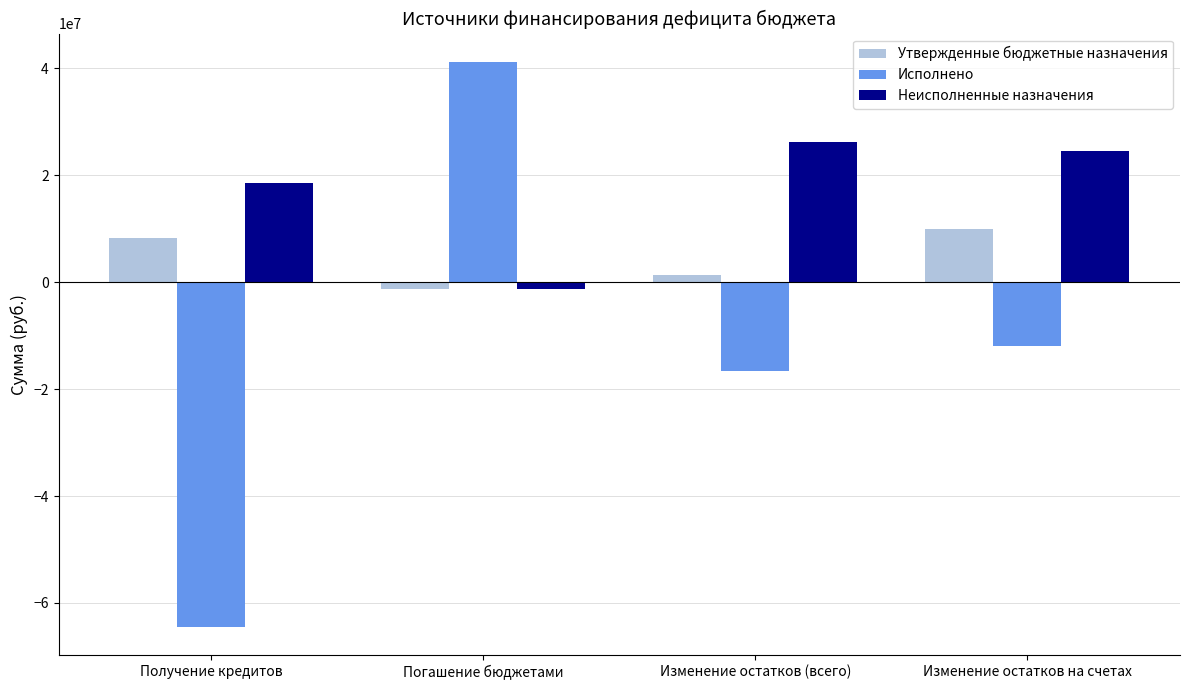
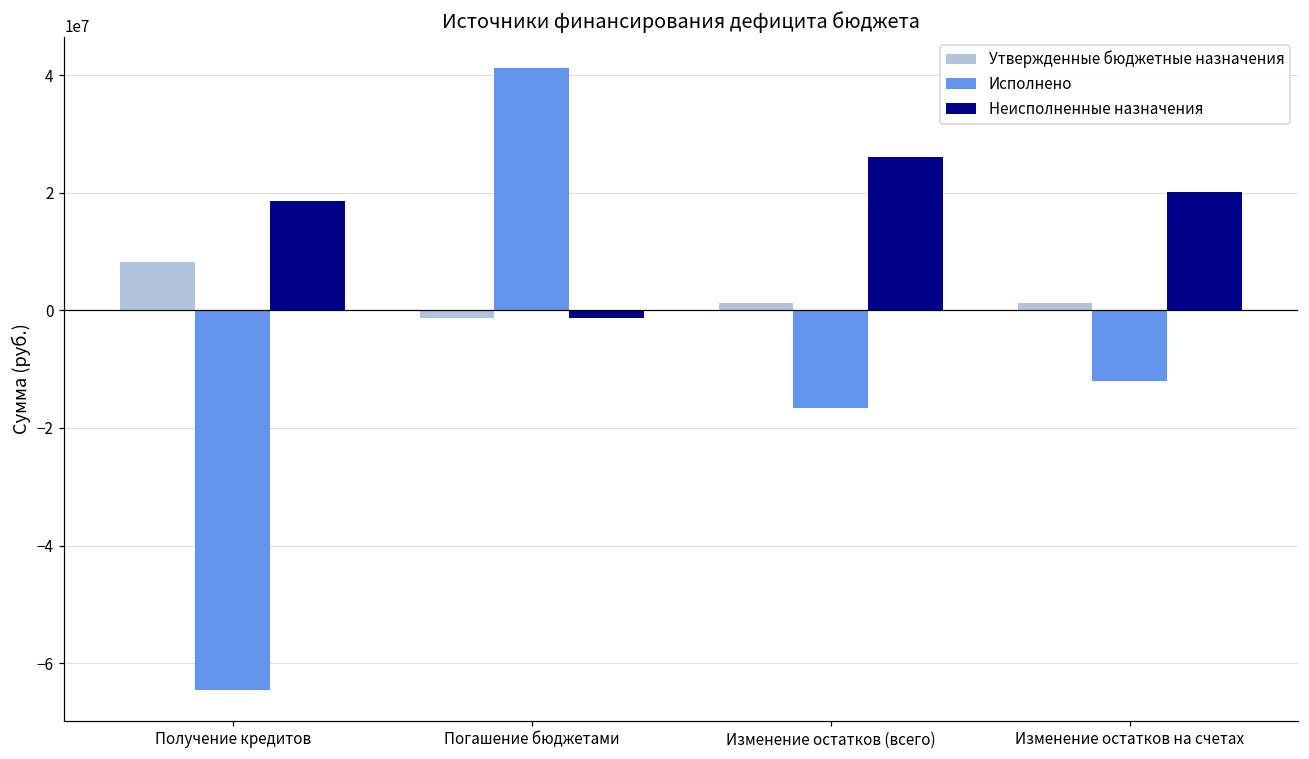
  {
    "Утвержденные бюджетные назначения": {
      "Получение кредитов": 8000000,
      "Погашение бюджетами": -1000000,
      "Изменение остатков (всего)": 1000000,
-     "Изменение остатков на счетах": 10000000
+     "Изменение остатков на счетах": 1000000
    },
    "Исполнено": {
      "Получение кредитов": -64000000,
      "Погашение бюджетами": 41000000,
      "Изменение остатков (всего)": -17000000,
      "Изменение остатков на счетах": -12000000
    },
    "Неисполненные назначения": {
      "Получение кредитов": 19000000,
      "Погашение бюджетами": -1000000,
      "Изменение остатков (всего)": 26000000,
-     "Изменение остатков на счетах": 25000000
+     "Изменение остатков на счетах": 20000000
    }
  }
